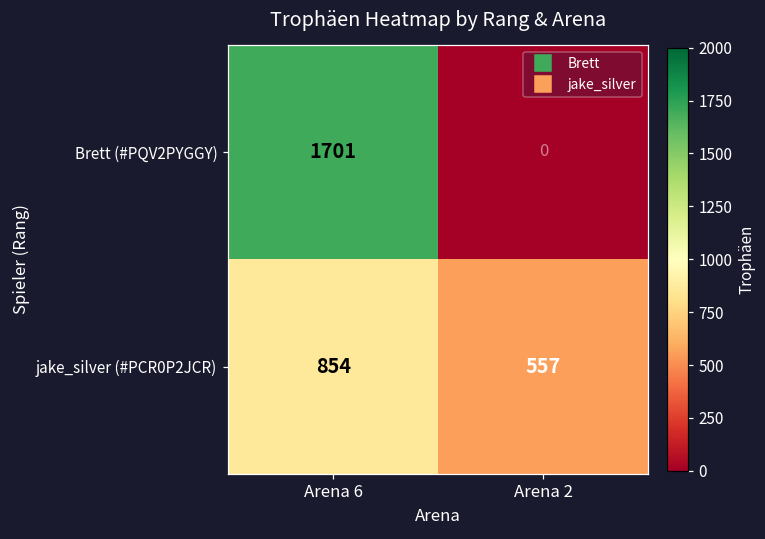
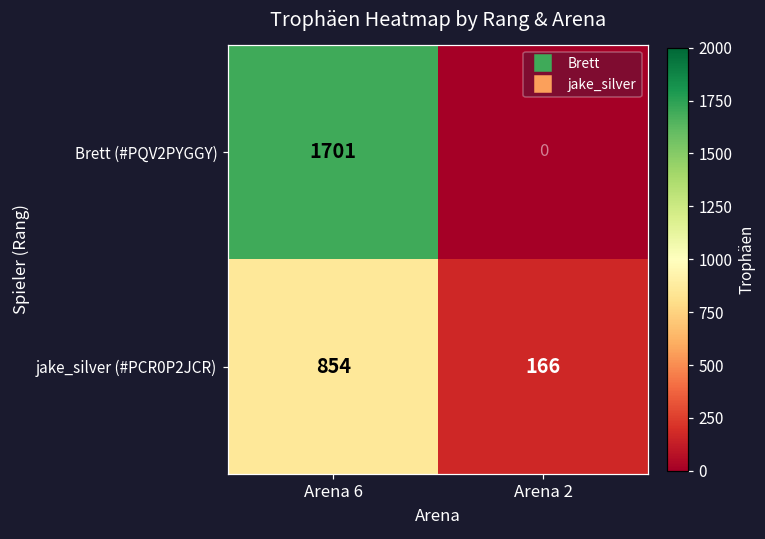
  {
    "Brett (#PQV2PYGGY)": {
      "Arena 6": 1701,
      "Arena 2": 0
    },
    "jake_silver (#PCR0P2JCR)": {
      "Arena 6": 854,
-     "Arena 2": 557
+     "Arena 2": 166
    }
  }
